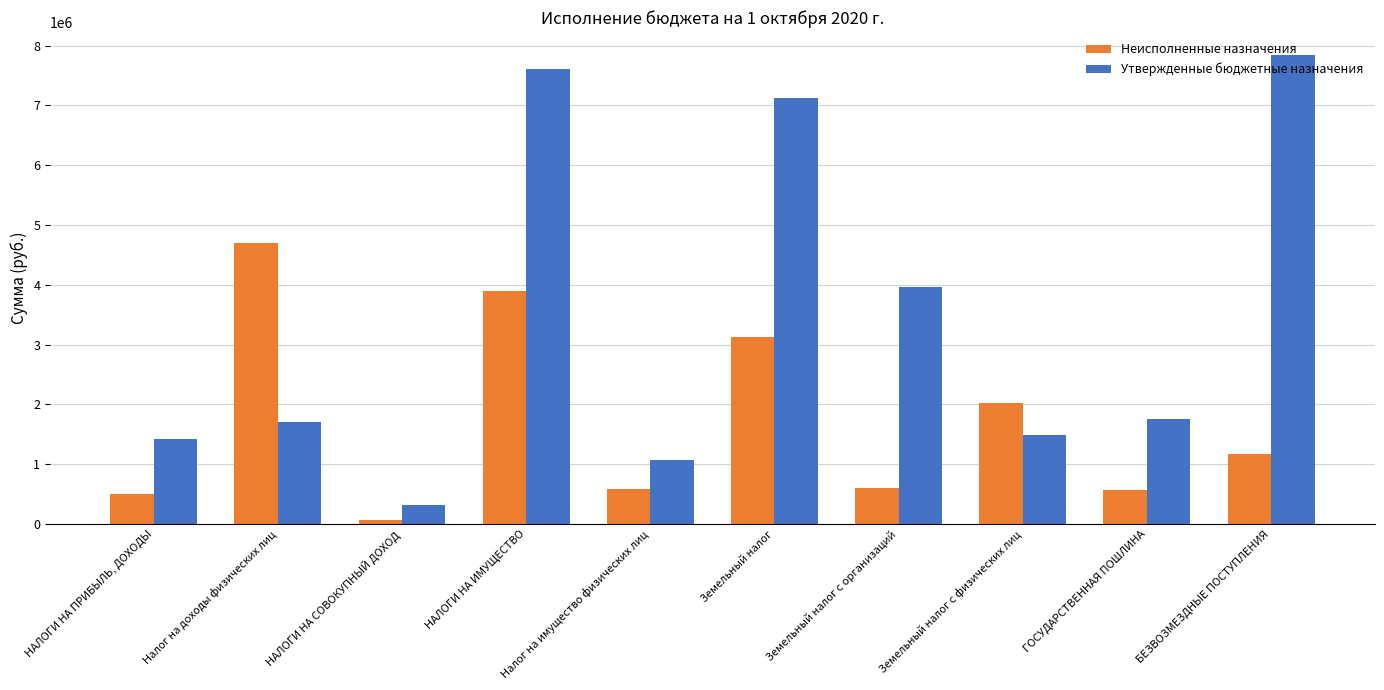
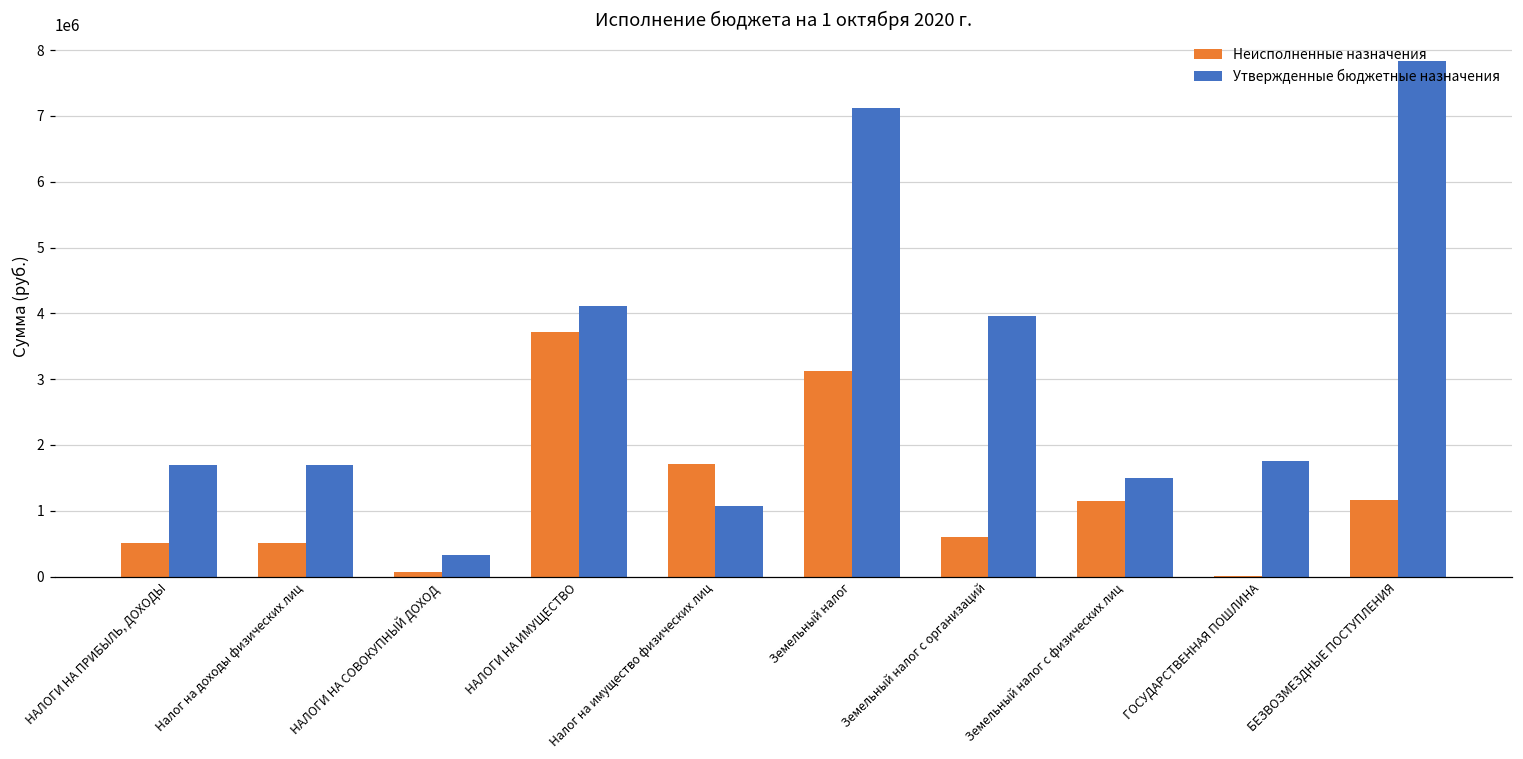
  {
    "Неисполненные назначения": {
      "НАЛОГИ НА ПРИБЫЛЬ, ДОХОДЫ": 500000,
-     "Налог на доходы физических лиц": 4700000,
+     "Налог на доходы физических лиц": 500000,
      "НАЛОГИ НА СОВОКУПНЫЙ ДОХОД": 100000,
-     "НАЛОГИ НА ИМУЩЕСТВО": 3900000,
-     "Налог на имущество физических лиц": 600000,
+     "НАЛОГИ НА ИМУЩЕСТВО": 3700000,
+     "Налог на имущество физических лиц": 1700000,
      "Земельный налог": 3100000,
      "Земельный налог с организаций": 600000,
-     "Земельный налог с физических лиц": 2000000,
-     "ГОСУДАРСТВЕННАЯ ПОШЛИНА": 600000,
+     "Земельный налог с физических лиц": 1100000,
+     "ГОСУДАРСТВЕННАЯ ПОШЛИНА": 0,
      "БЕЗВОЗМЕЗДНЫЕ ПОСТУПЛЕНИЯ": 1200000
    },
    "Утвержденные бюджетные назначения": {
-     "НАЛОГИ НА ПРИБЫЛЬ, ДОХОДЫ": 1400000,
+     "НАЛОГИ НА ПРИБЫЛЬ, ДОХОДЫ": 1700000,
      "Налог на доходы физических лиц": 1700000,
      "НАЛОГИ НА СОВОКУПНЫЙ ДОХОД": 300000,
-     "НАЛОГИ НА ИМУЩЕСТВО": 7600000,
+     "НАЛОГИ НА ИМУЩЕСТВО": 4100000,
      "Налог на имущество физических лиц": 1100000,
      "Земельный налог": 7100000,
      "Земельный налог с организаций": 4000000,
      "Земельный налог с физических лиц": 1500000,
      "ГОСУДАРСТВЕННАЯ ПОШЛИНА": 1800000,
      "БЕЗВОЗМЕЗДНЫЕ ПОСТУПЛЕНИЯ": 7800000
    }
  }
